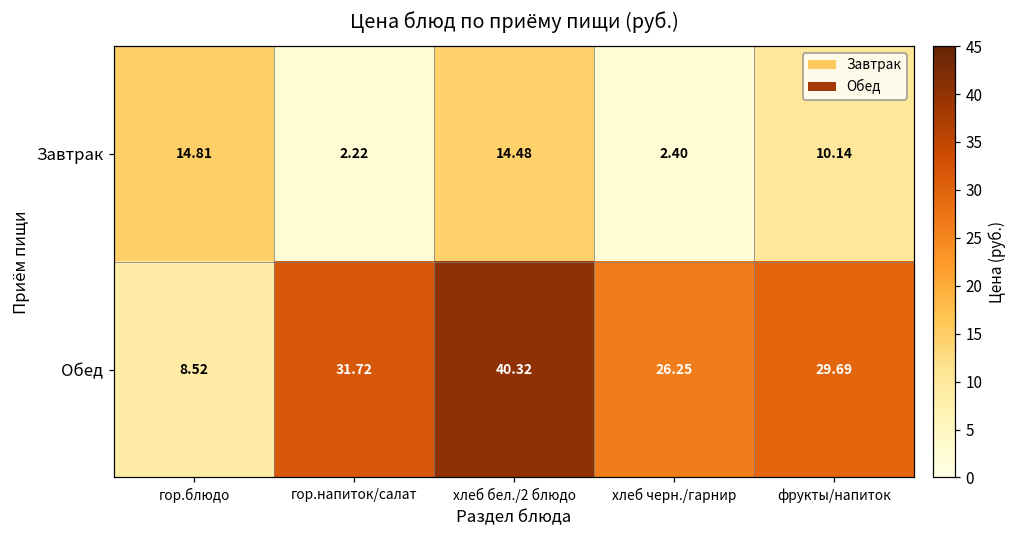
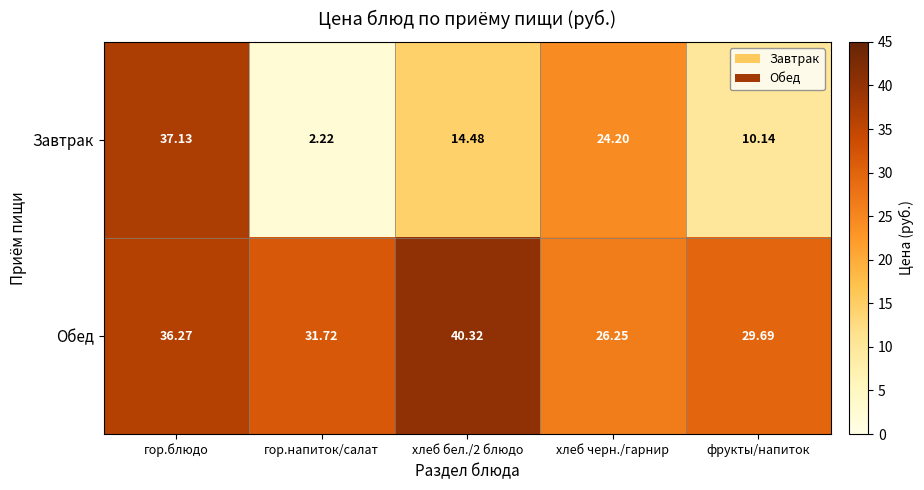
  {
    "Завтрак": {
-     "гор.блюдо": 14.81,
+     "гор.блюдо": 37.13,
      "гор.напиток/салат": 2.22,
      "хлеб бел./2 блюдо": 14.48,
-     "хлеб черн./гарнир": 2.40,
+     "хлеб черн./гарнир": 24.20,
      "фрукты/напиток": 10.14
    },
    "Обед": {
-     "гор.блюдо": 8.52,
+     "гор.блюдо": 36.27,
      "гор.напиток/салат": 31.72,
      "хлеб бел./2 блюдо": 40.32,
      "хлеб черн./гарнир": 26.25,
      "фрукты/напиток": 29.69
    }
  }
